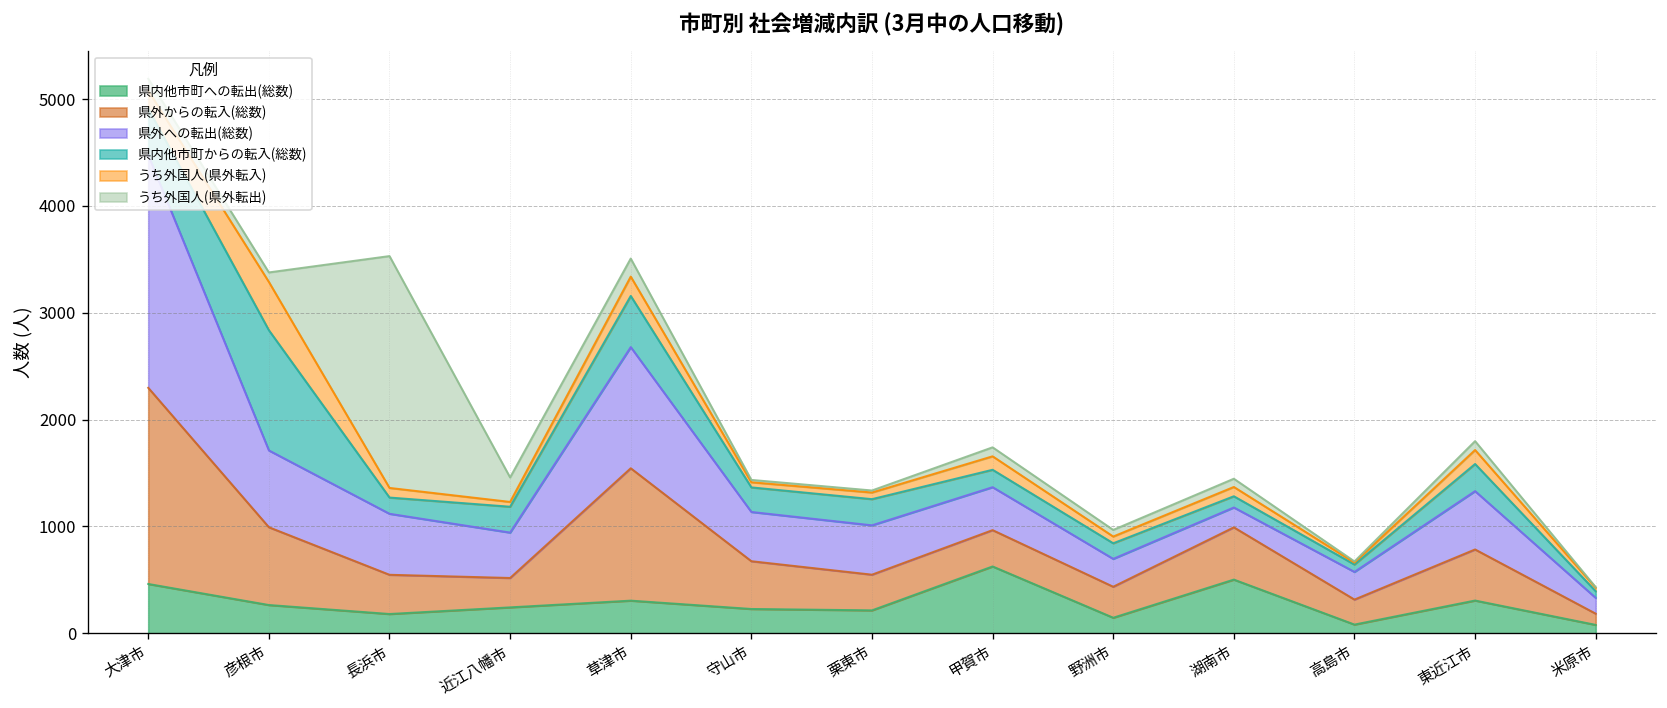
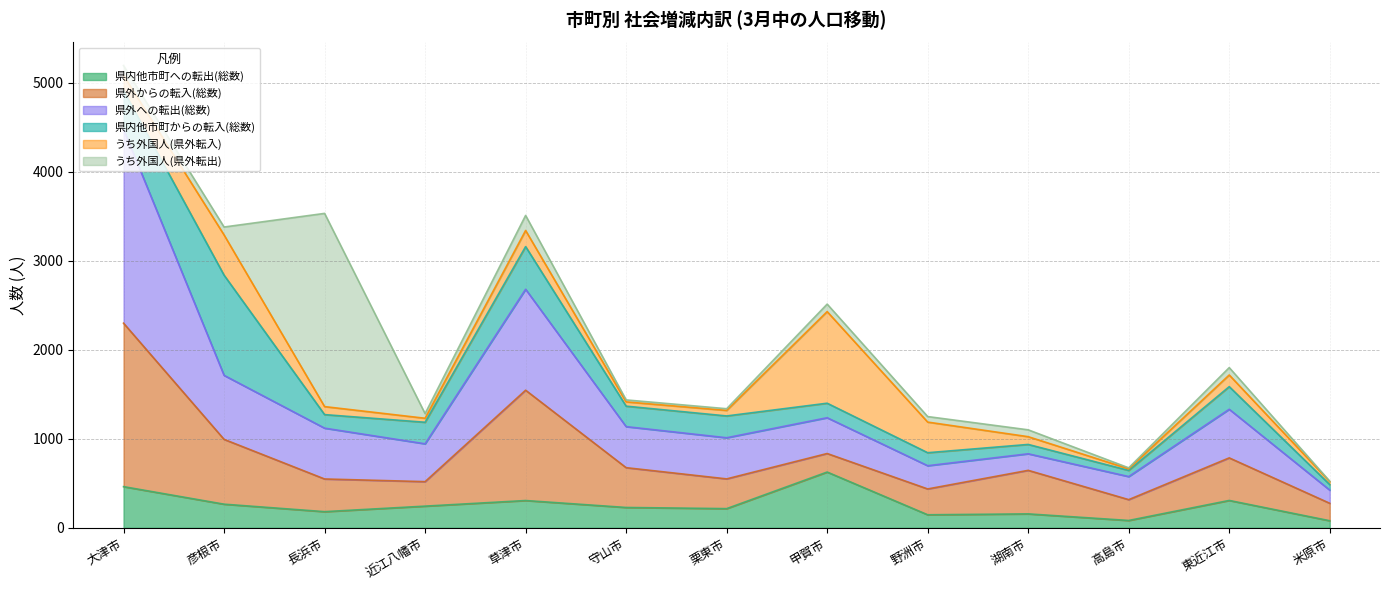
  {
    "県内他市町への転出(総数)": {
      "大津市": 500,
      "彦根市": 300,
      "長浜市": 200,
      "近江八幡市": 200,
      "草津市": 300,
      "守山市": 200,
      "栗東市": 200,
      "甲賀市": 600,
      "野洲市": 100,
-     "湖南市": 500,
+     "湖南市": 200,
      "高島市": 100,
      "東近江市": 300,
      "米原市": 100
    },
    "県外からの転入(総数)": {
      "大津市": 1800,
      "彦根市": 700,
      "長浜市": 400,
      "近江八幡市": 300,
      "草津市": 1200,
      "守山市": 400,
      "栗東市": 300,
-     "甲賀市": 300,
+     "甲賀市": 200,
      "野洲市": 300,
      "湖南市": 500,
      "高島市": 200,
      "東近江市": 500,
-     "米原市": 100
+     "米原市": 200
    },
    "県外への転出(総数)": {
      "彦根市": 700,
      "長浜市": 600,
      "近江八幡市": 400,
      "草津市": 1100,
      "守山市": 500,
      "栗東市": 500,
      "甲賀市": 400,
      "野洲市": 300,
      "湖南市": 200,
      "高島市": 300,
      "東近江市": 500,
      "米原市": 100
    },
    "県内他市町からの転入(総数)": {
      "彦根市": 1100,
      "長浜市": 200,
      "近江八幡市": 200,
      "草津市": 500,
      "守山市": 200,
      "栗東市": 200,
      "甲賀市": 200,
      "野洲市": 100,
      "湖南市": 100,
      "東近江市": 300,
      "米原市": 100
    },
    "うち外国人(県外転入)": {
      "彦根市": 500,
      "長浜市": 100,
      "近江八幡市": 0,
      "草津市": 200,
-     "甲賀市": 100,
-     "野洲市": 100,
+     "甲賀市": 1000,
+     "野洲市": 300,
      "湖南市": 100,
      "東近江市": 100
    },
    "うち外国人(県外転出)": {
      "彦根市": 100,
      "長浜市": 2200,
-     "近江八幡市": 200,
+     "近江八幡市": 100,
      "草津市": 200,
      "甲賀市": 100,
      "野洲市": 100,
      "湖南市": 100,
      "東近江市": 100
    }
  }
